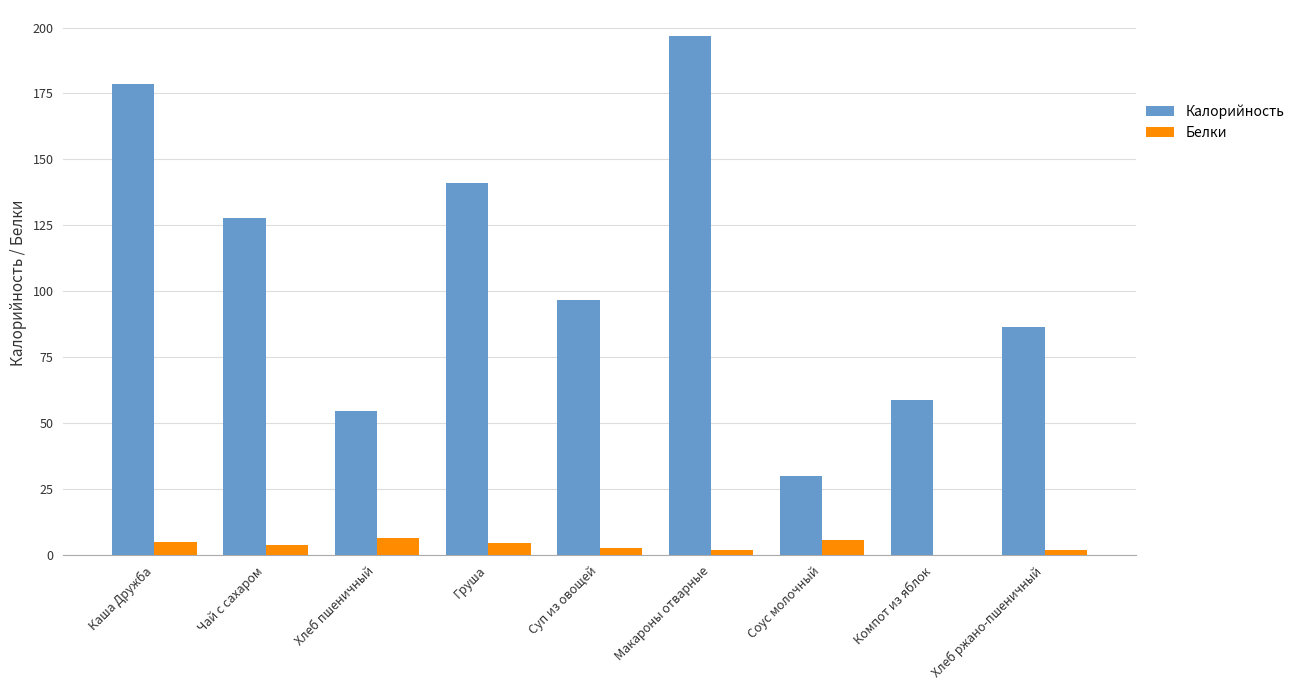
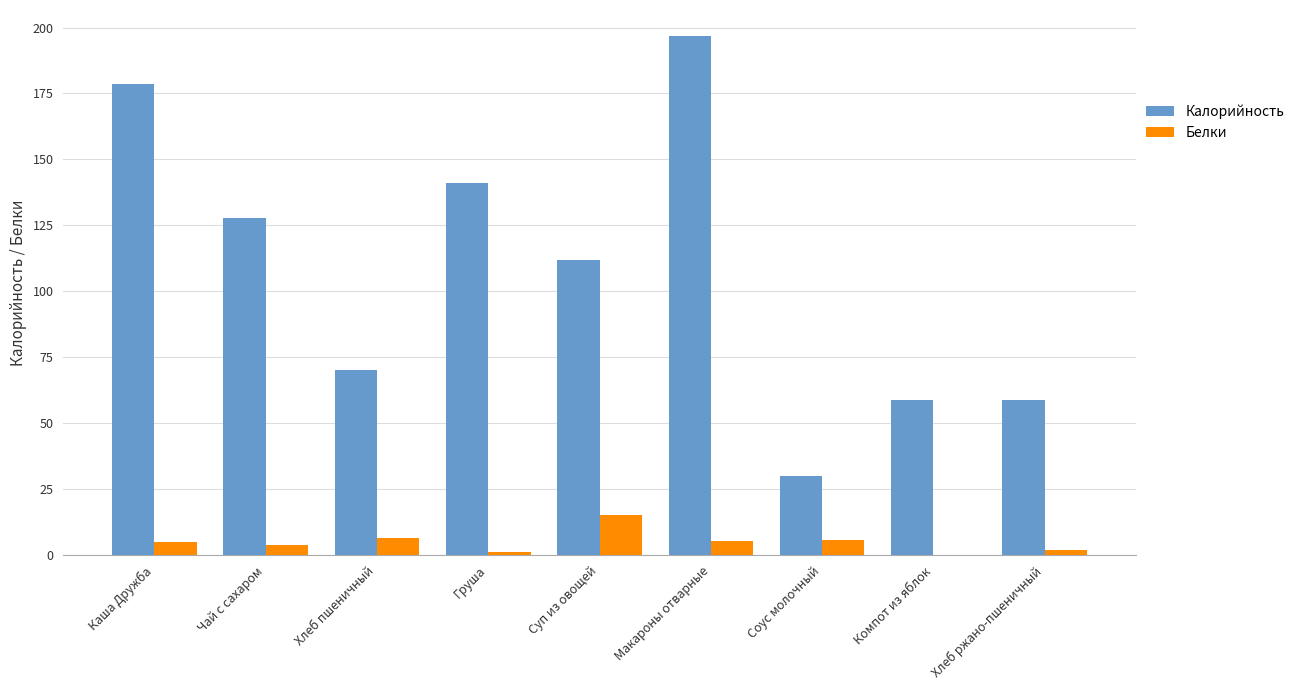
  {
    "Калорийность": {
      "Каша Дружба": 179,
      "Чай с сахаром": 128,
-     "Хлеб пшеничный": 55,
+     "Хлеб пшеничный": 70,
      "Груша": 141,
-     "Суп из овощей": 97,
+     "Суп из овощей": 112,
      "Макароны отварные": 197,
      "Соус молочный": 30,
      "Компот из яблок": 59,
-     "Хлеб ржано-пшеничный": 87
+     "Хлеб ржано-пшеничный": 59
    },
    "Белки": {
      "Каша Дружба": 5,
      "Чай с сахаром": 4,
      "Хлеб пшеничный": 7,
-     "Груша": 5,
-     "Суп из овощей": 3,
-     "Макароны отварные": 2,
+     "Груша": 1,
+     "Суп из овощей": 15,
+     "Макароны отварные": 5,
      "Соус молочный": 6,
      "Хлеб ржано-пшеничный": 2
    }
  }
